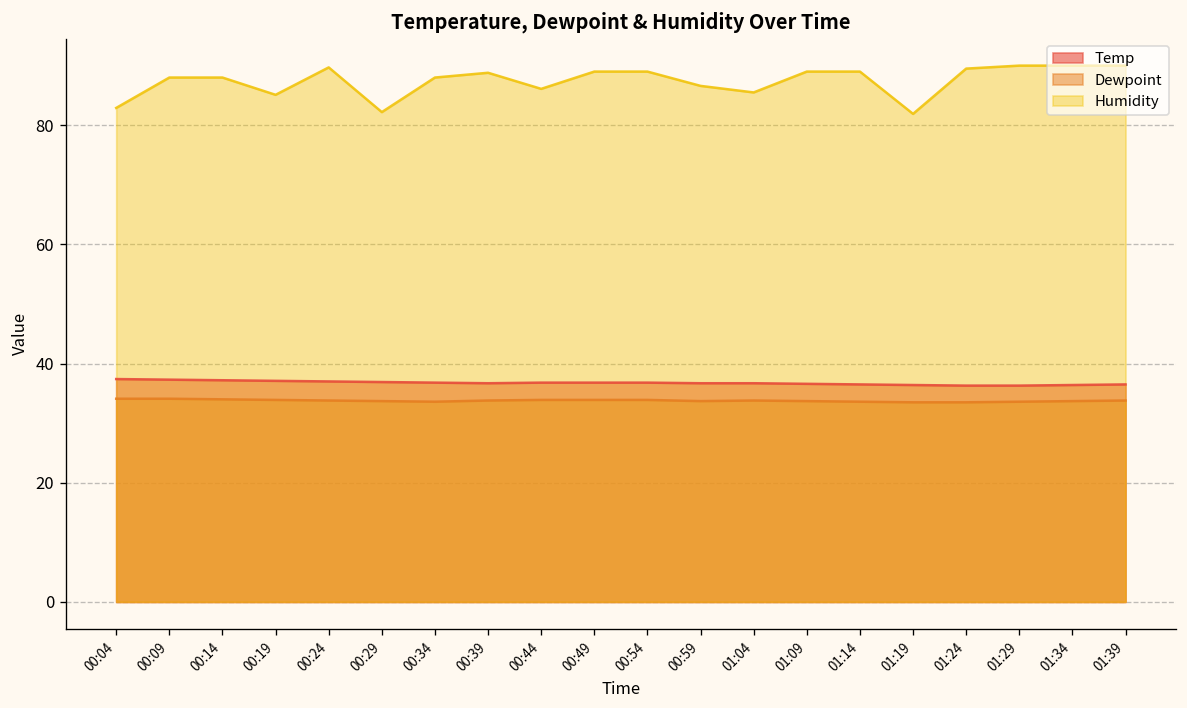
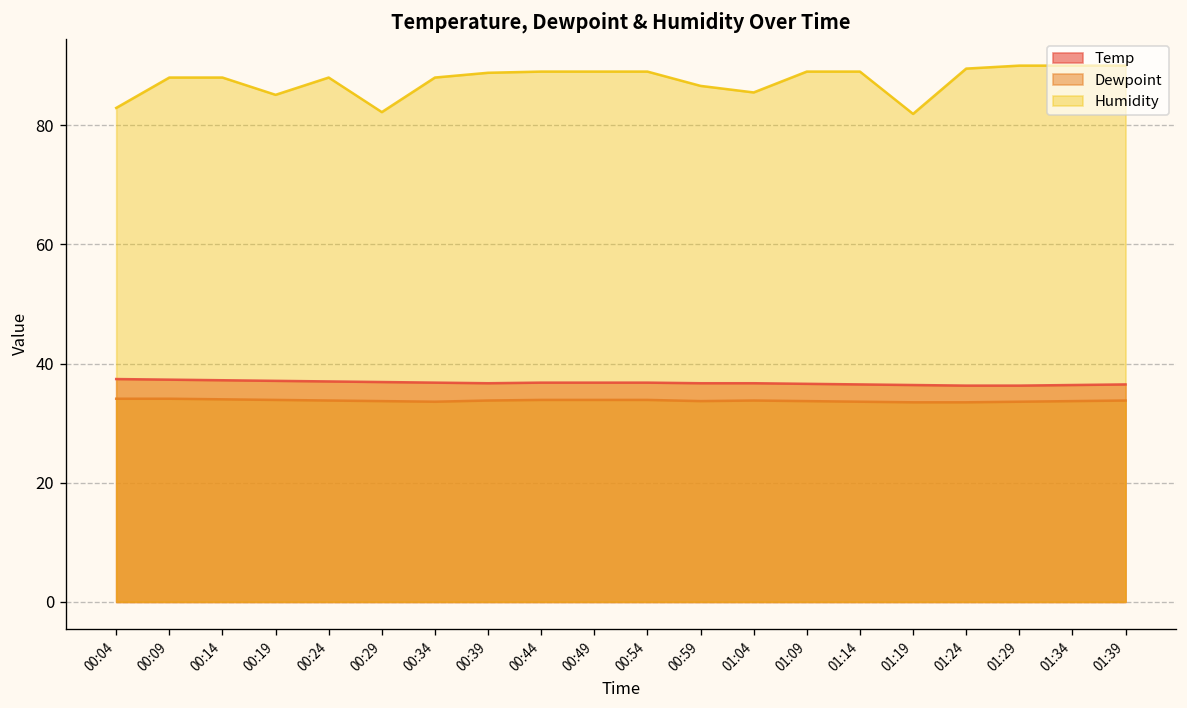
  {
    "Humidity": {
      "00:04": 83,
      "00:09": 88,
      "00:14": 88,
      "00:19": 85,
-     "00:24": 90,
+     "00:24": 88,
      "00:29": 82,
      "00:34": 88,
      "00:39": 89,
-     "00:44": 86,
+     "00:44": 89,
      "00:49": 89,
      "00:54": 89,
      "00:59": 87,
      "01:04": 86,
      "01:09": 89,
      "01:14": 89,
      "01:19": 82,
      "01:24": 90,
      "01:29": 90
    }
  }
